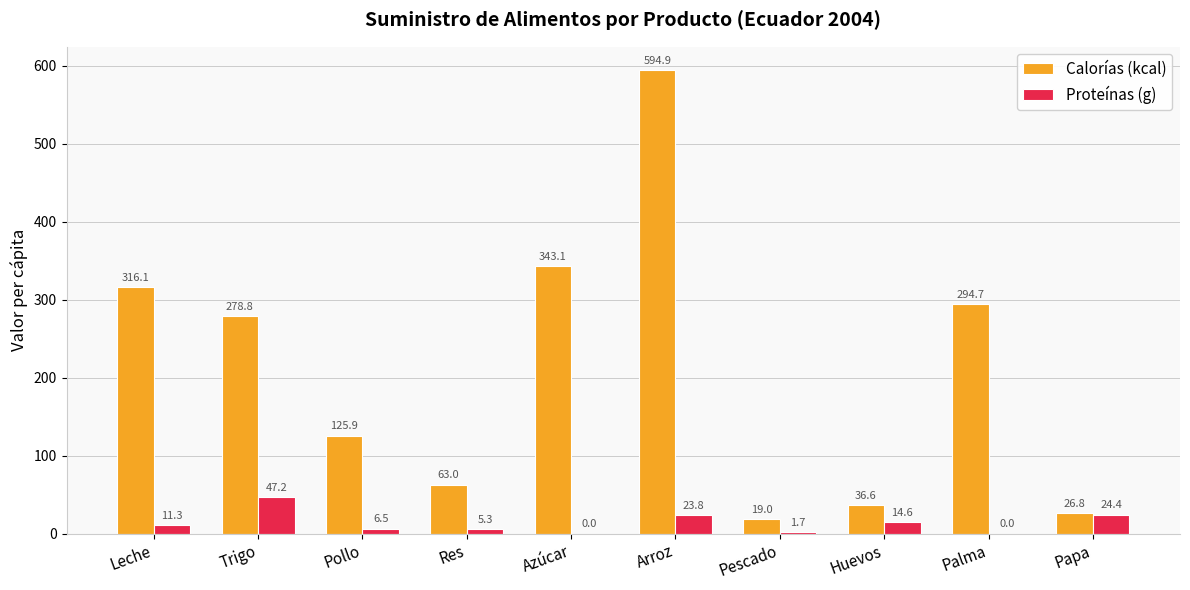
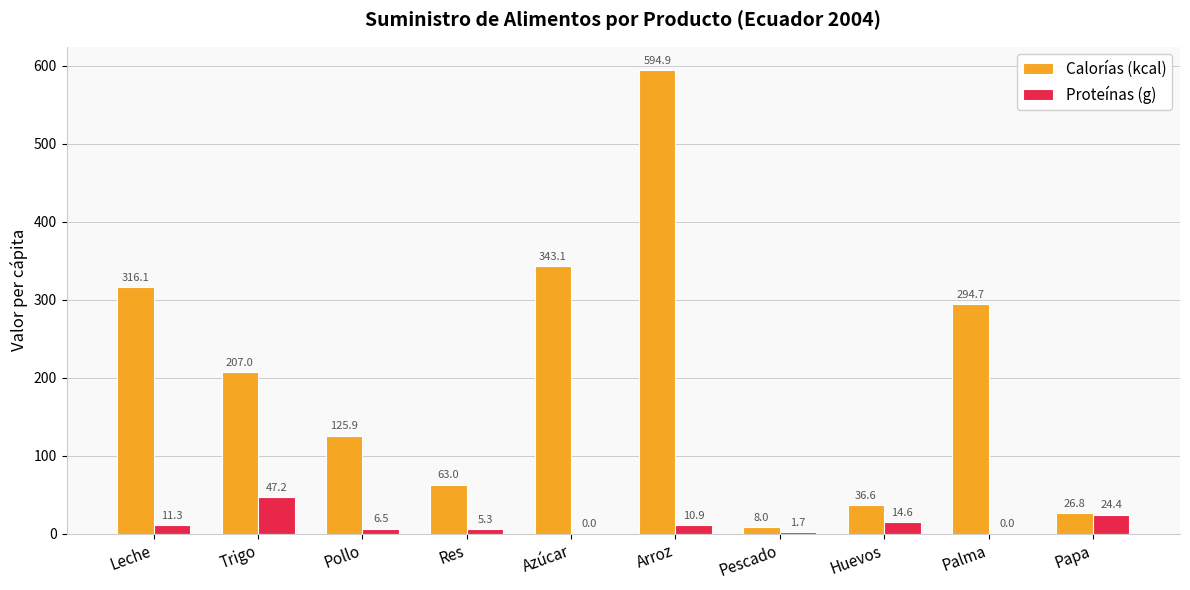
  {
    "Calorías (kcal)": {
      "Leche": 316.1,
-     "Trigo": 278.8,
+     "Trigo": 207.0,
      "Pollo": 125.9,
      "Res": 63.0,
      "Azúcar": 343.1,
      "Arroz": 594.9,
-     "Pescado": 19.0,
+     "Pescado": 8.0,
      "Huevos": 36.6,
      "Palma": 294.7,
      "Papa": 26.8
    },
    "Proteínas (g)": {
      "Leche": 11.3,
      "Trigo": 47.2,
      "Pollo": 6.5,
      "Res": 5.3,
      "Azúcar": 0.0,
-     "Arroz": 23.8,
+     "Arroz": 10.9,
      "Pescado": 1.7,
      "Huevos": 14.6,
      "Palma": 0.0,
      "Papa": 24.4
    }
  }
